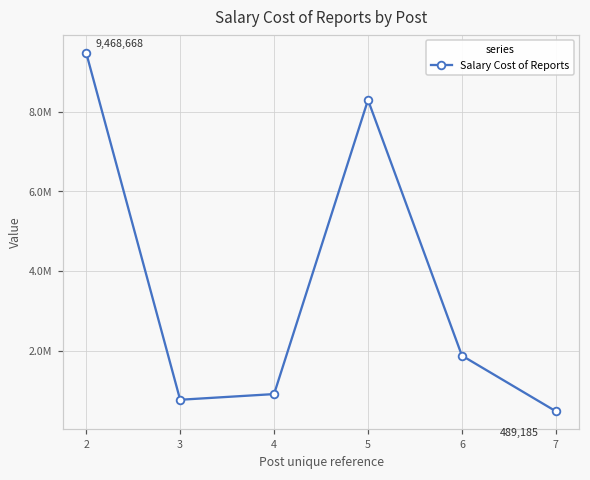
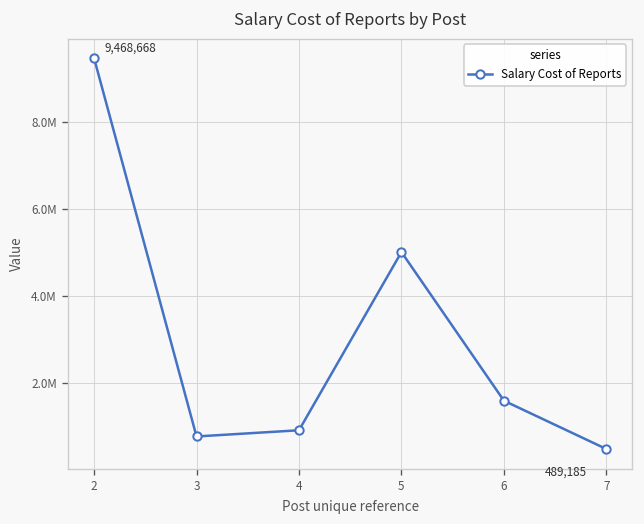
  {
    "3": 800000,
    "4": 900000,
-   "5": 8300000,
-   "6": 1900000
+   "5": 5000000,
+   "6": 1600000
  }
